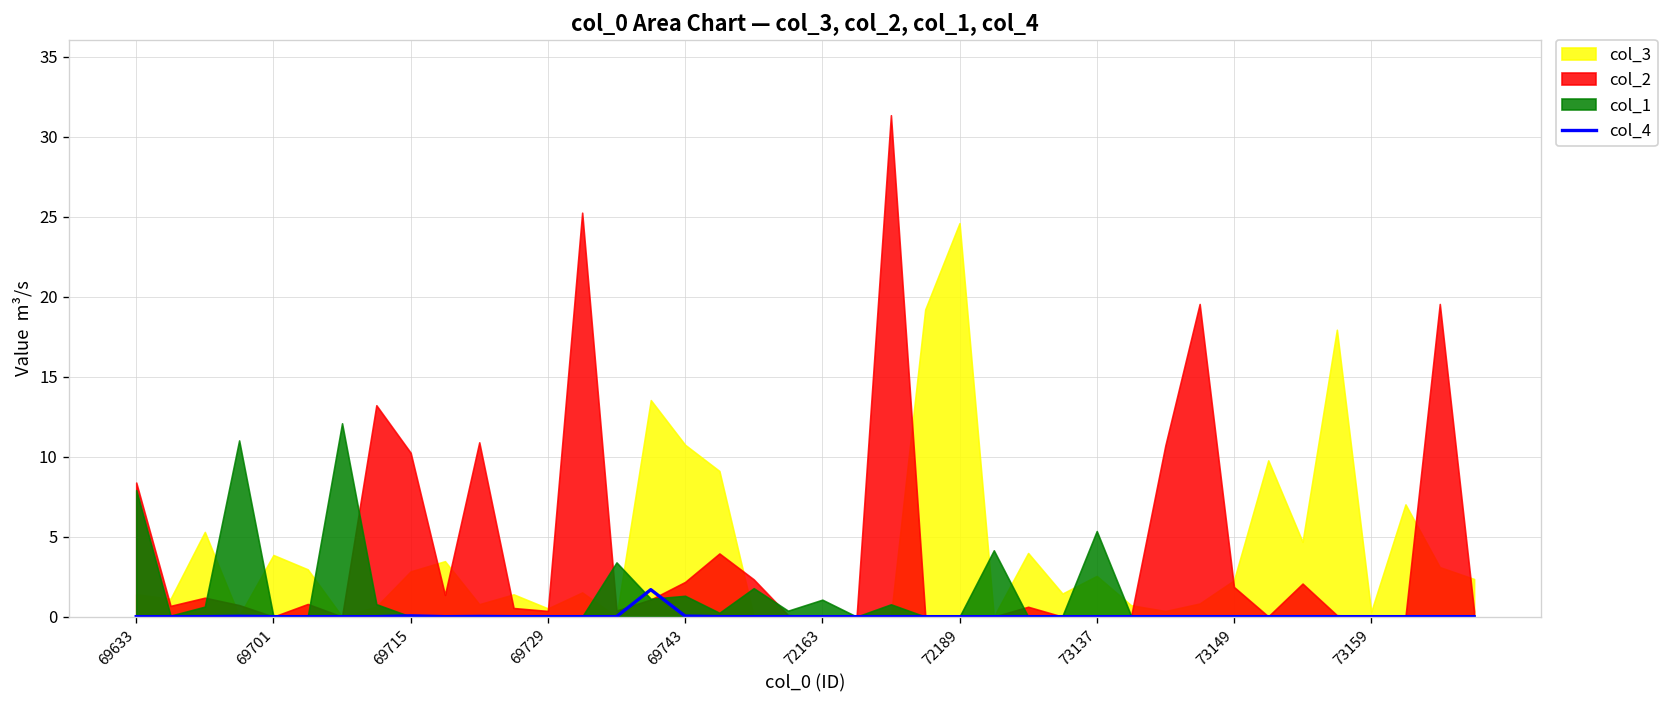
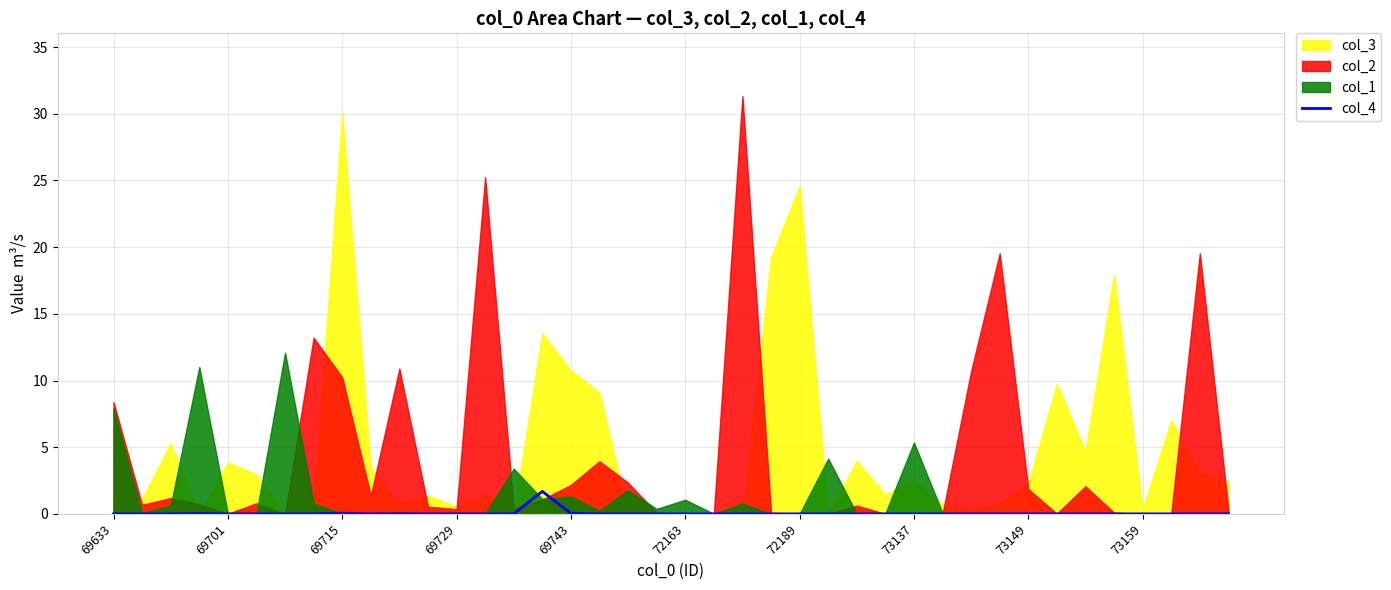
  {
    "col_4": {
      "69633": 0.0,
      "69743": 0.0
    },
    "col_3": {
      "69633": 1.4,
      "69701": 3.9,
-     "69715": 2.8,
+     "69715": 30.0,
      "69743": 10.7,
      "72189": 24.6,
      "73137": 2.5,
      "73149": 2.3,
      "73159": 0.3
    },
    "col_2": {
      "69633": 8.4,
      "69715": 10.2,
      "69743": 2.2,
      "73149": 1.9
    },
    "col_1": {
      "69633": 7.9,
      "69743": 1.3,
      "72163": 1.1,
      "73137": 5.3
    }
  }
